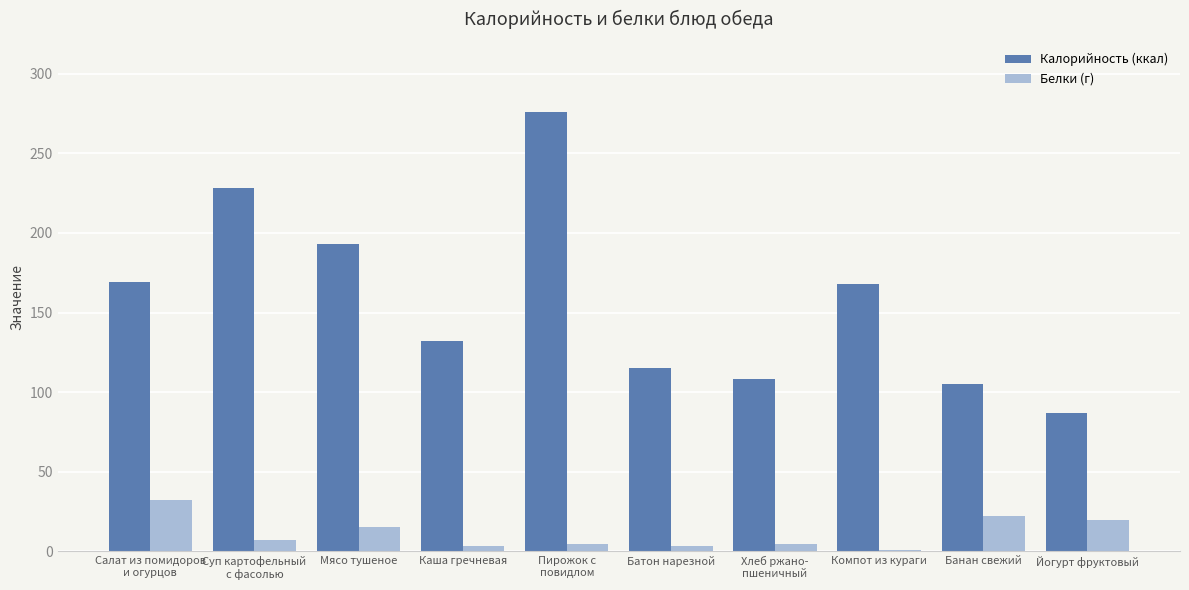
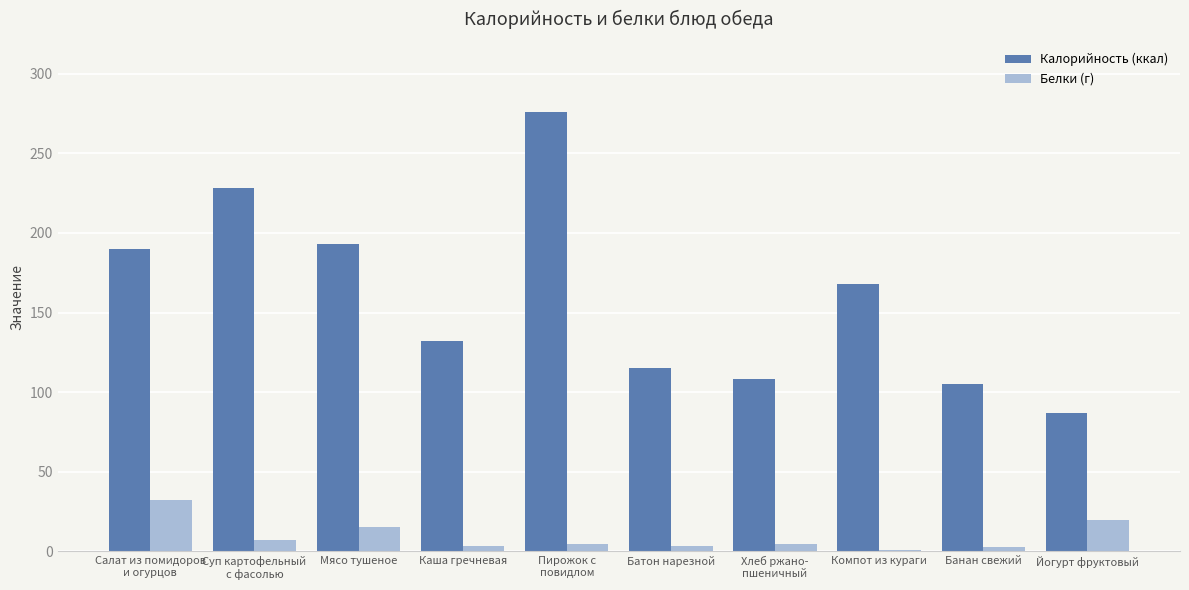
  {
    "Калорийность (ккал)": {
-     "Салат из помидоров и огурцов": 169,
+     "Салат из помидоров и огурцов": 190,
      "Суп картофельный с фасолью": 228,
      "Мясо тушеное": 193,
      "Каша гречневая": 132,
      "Пирожок с повидлом": 276,
      "Батон нарезной": 115,
      "Хлеб ржано- пшеничный": 108,
      "Компот из кураги": 168,
      "Банан свежий": 105,
      "Йогурт фруктовый": 87
    },
    "Белки (г)": {
      "Салат из помидоров и огурцов": 32,
      "Суп картофельный с фасолью": 7,
      "Мясо тушеное": 16,
      "Каша гречневая": 3,
      "Пирожок с повидлом": 5,
      "Батон нарезной": 3,
      "Хлеб ржано- пшеничный": 5,
-     "Банан свежий": 22,
+     "Банан свежий": 3,
      "Йогурт фруктовый": 20
    }
  }
